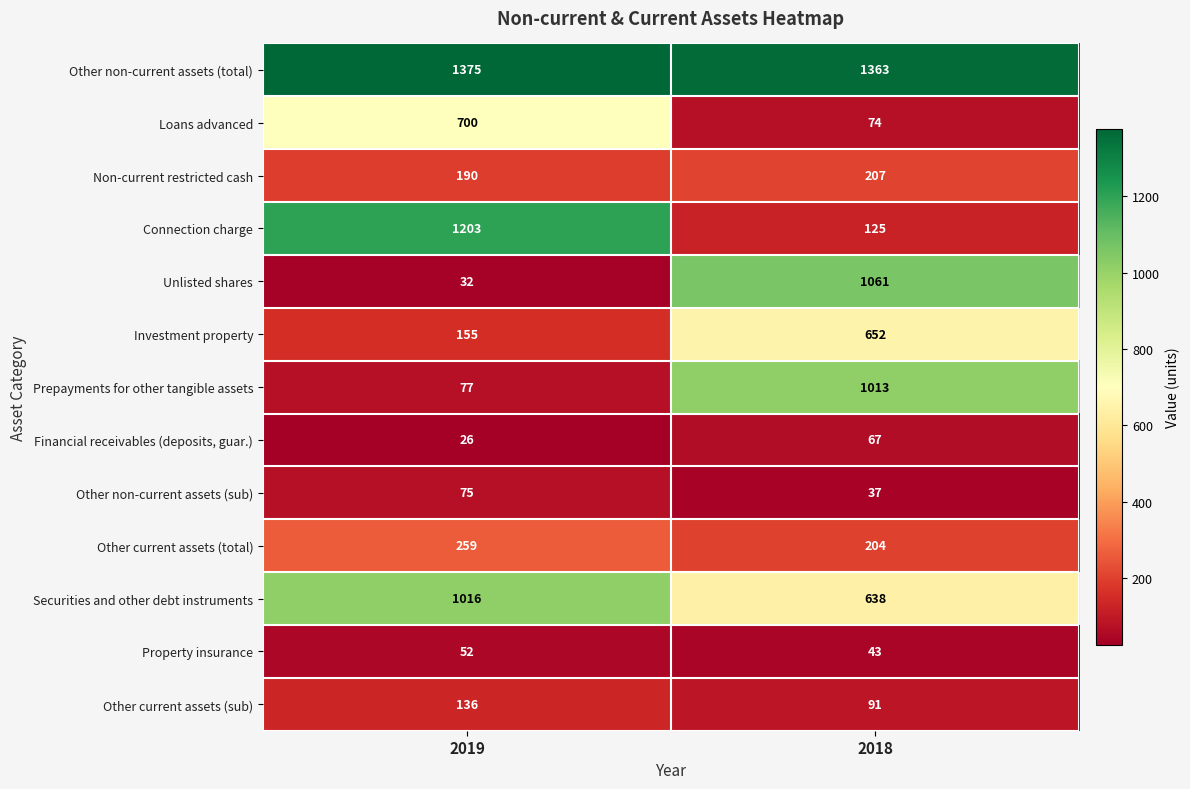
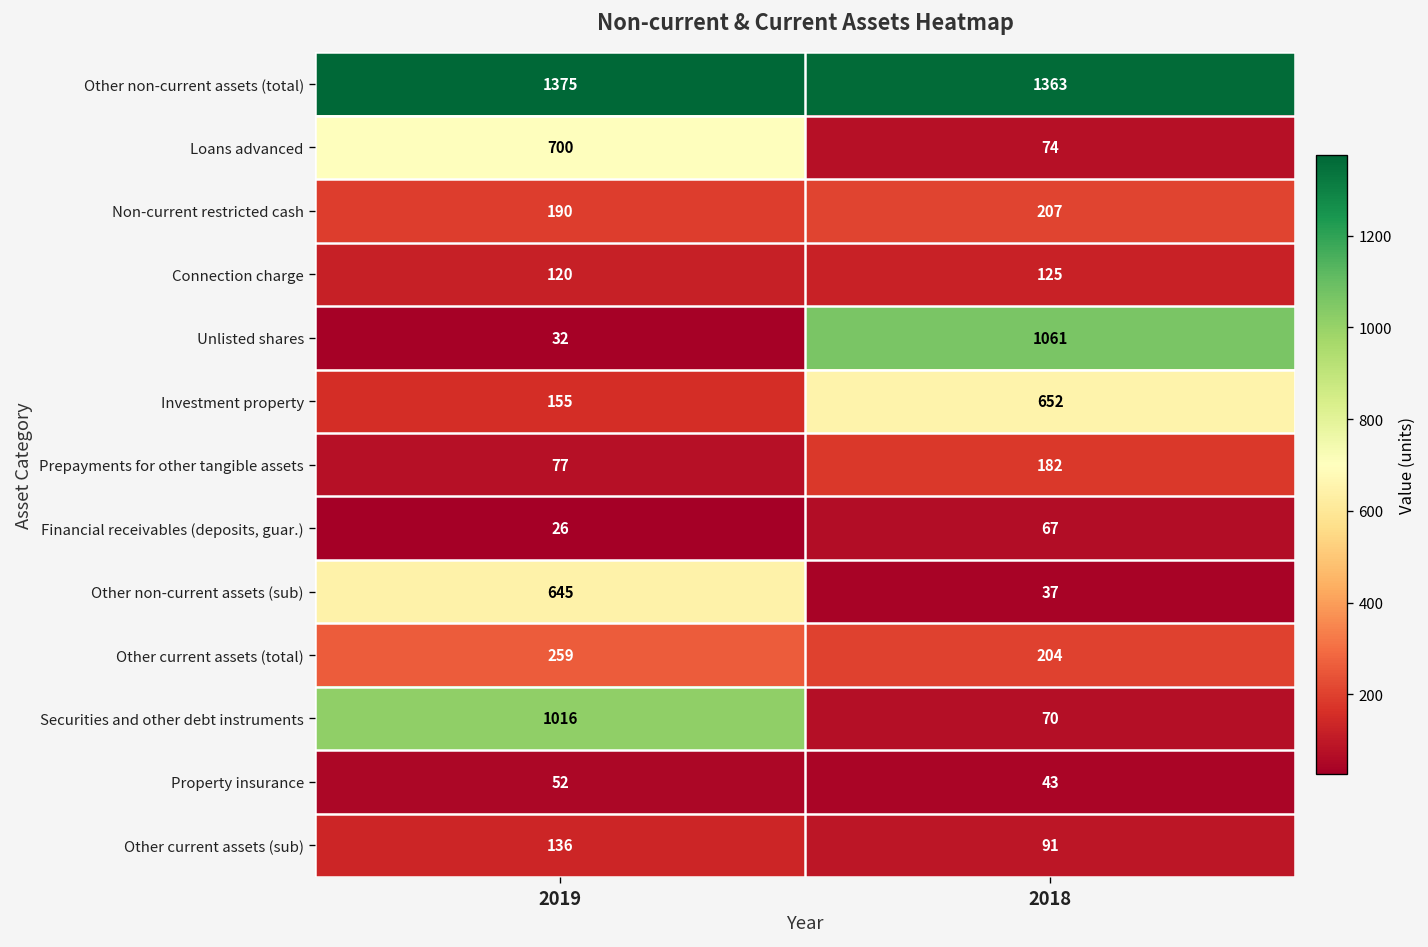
  {
    "Other non-current assets (total)": {
      "2019": 1375,
      "2018": 1363
    },
    "Loans advanced": {
      "2019": 700,
      "2018": 74
    },
    "Non-current restricted cash": {
      "2019": 190,
      "2018": 207
    },
    "Connection charge": {
-     "2019": 1203,
+     "2019": 120,
      "2018": 125
    },
    "Unlisted shares": {
      "2019": 32,
      "2018": 1061
    },
    "Investment property": {
      "2019": 155,
      "2018": 652
    },
    "Prepayments for other tangible assets": {
      "2019": 77,
-     "2018": 1013
+     "2018": 182
    },
    "Financial receivables (deposits, guar.)": {
      "2019": 26,
      "2018": 67
    },
    "Other non-current assets (sub)": {
-     "2019": 75,
+     "2019": 645,
      "2018": 37
    },
    "Other current assets (total)": {
      "2019": 259,
      "2018": 204
    },
    "Securities and other debt instruments": {
      "2019": 1016,
-     "2018": 638
+     "2018": 70
    },
    "Property insurance": {
      "2019": 52,
      "2018": 43
    },
    "Other current assets (sub)": {
      "2019": 136,
      "2018": 91
    }
  }
